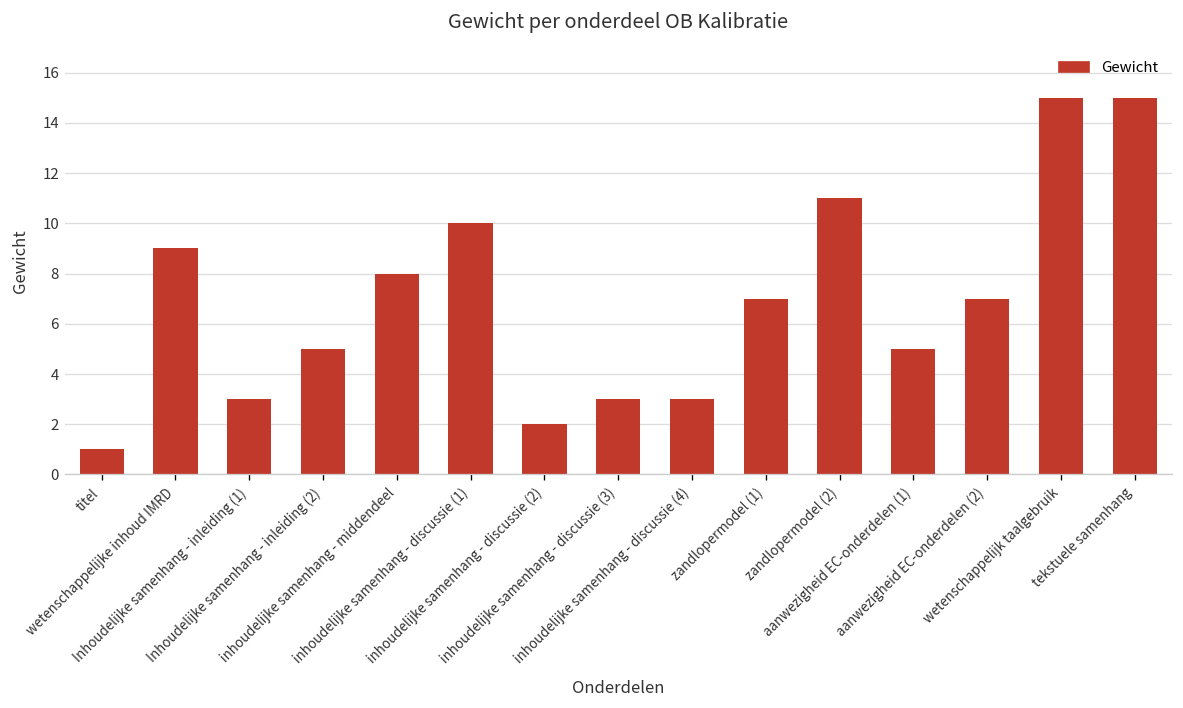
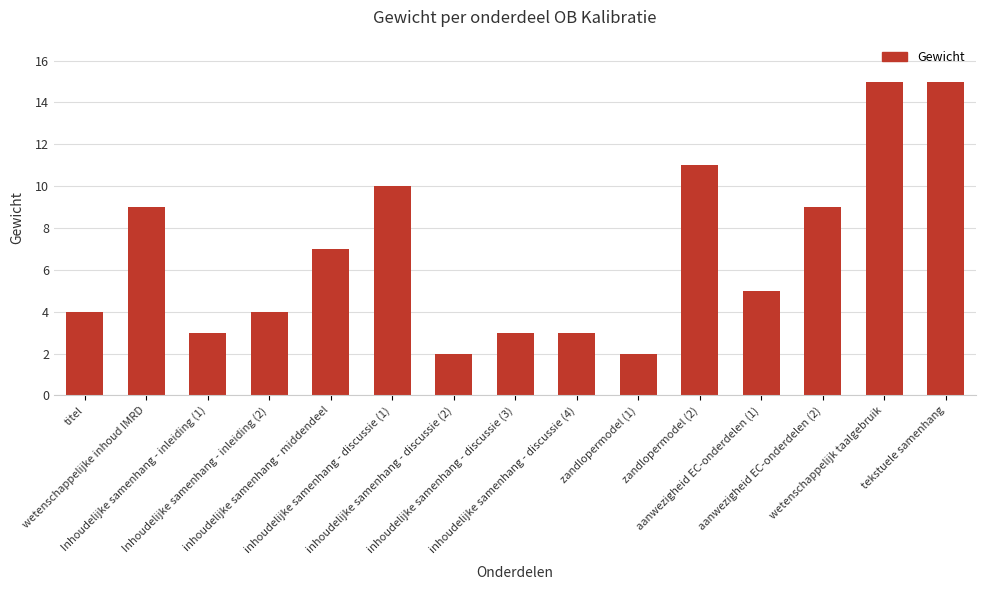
  {
-   "titel": 1,
+   "titel": 4,
    "wetenschappelijke inhoud IMRD": 9,
    "Inhoudelijke samenhang - inleiding (1)": 3,
-   "Inhoudelijke samenhang - inleiding (2)": 5,
-   "inhoudelijke samenhang - middendeel": 8,
+   "Inhoudelijke samenhang - inleiding (2)": 4,
+   "inhoudelijke samenhang - middendeel": 7,
    "inhoudelijke samenhang - discussie (1)": 10,
    "inhoudelijke samenhang - discussie (2)": 2,
    "inhoudelijke samenhang - discussie (3)": 3,
    "inhoudelijke samenhang - discussie (4)": 3,
-   "zandlopermodel (1)": 7,
+   "zandlopermodel (1)": 2,
    "zandlopermodel (2)": 11,
    "aanwezigheid EC-onderdelen (1)": 5,
-   "aanwezigheid EC-onderdelen (2)": 7,
+   "aanwezigheid EC-onderdelen (2)": 9,
    "wetenschappelijk taalgebruik": 15,
    "tekstuele samenhang": 15
  }
